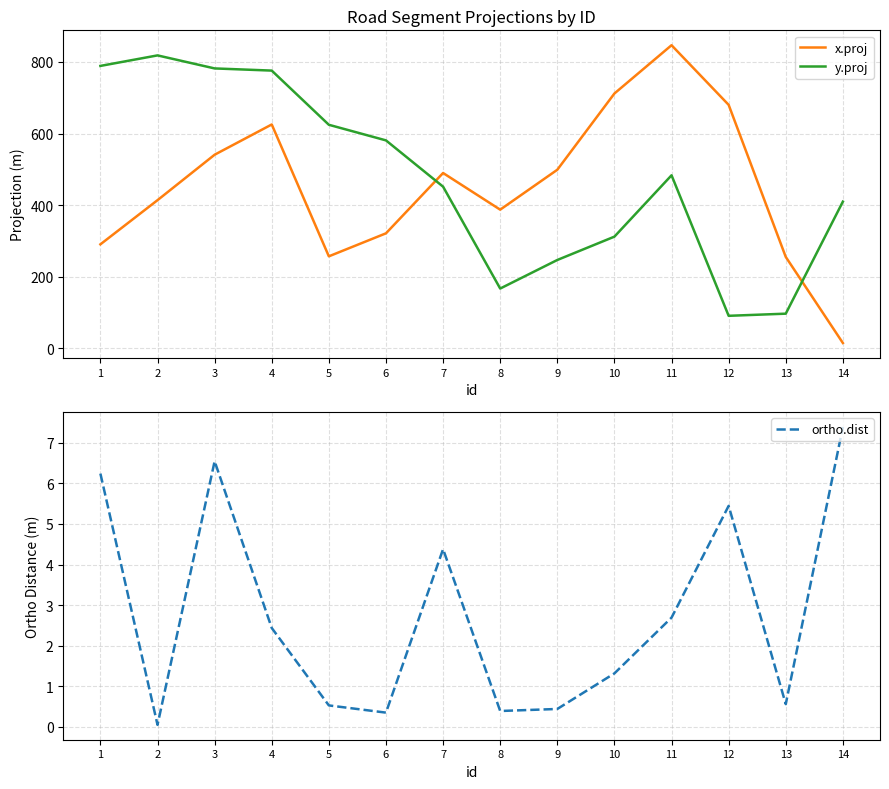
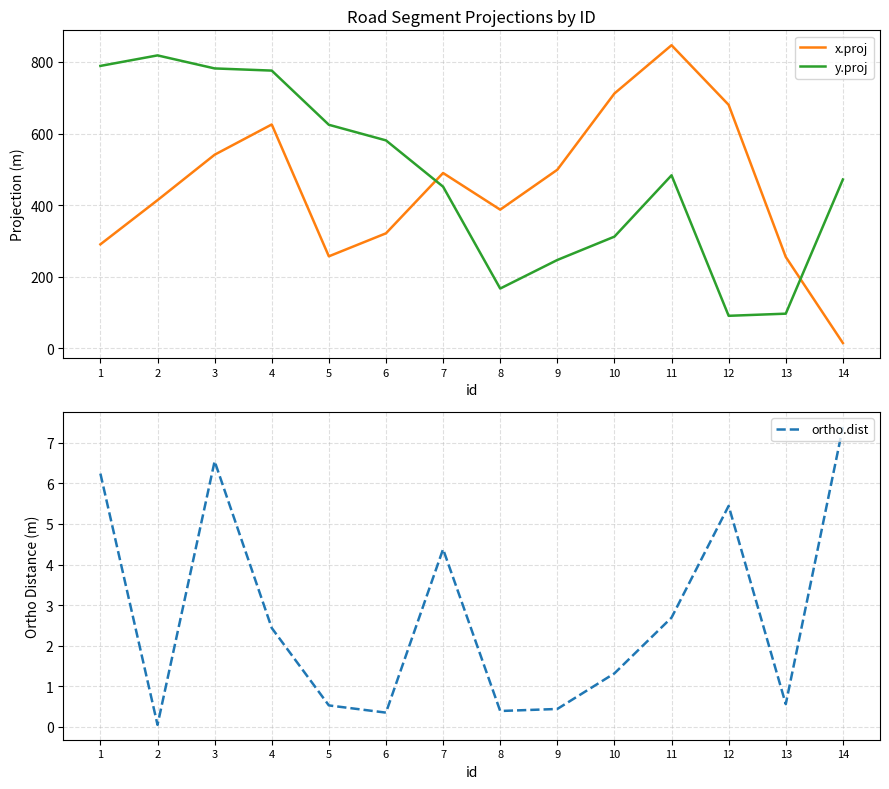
  {
    "Road Segment Projections by ID": {
      "x.proj": {
        "1": 290,
        "2": 410,
        "3": 540,
        "4": 630,
        "5": 260,
        "6": 320,
        "7": 490,
        "8": 390,
        "9": 500,
        "10": 710,
        "11": 850,
        "12": 680,
        "13": 260,
        "14": 20
      },
      "y.proj": {
        "1": 790,
        "2": 820,
        "3": 780,
        "4": 780,
        "5": 620,
        "6": 580,
        "7": 450,
        "8": 170,
        "9": 250,
        "10": 310,
        "11": 480,
        "12": 90,
        "13": 100,
-       "14": 410
+       "14": 470
      }
    }
  }
